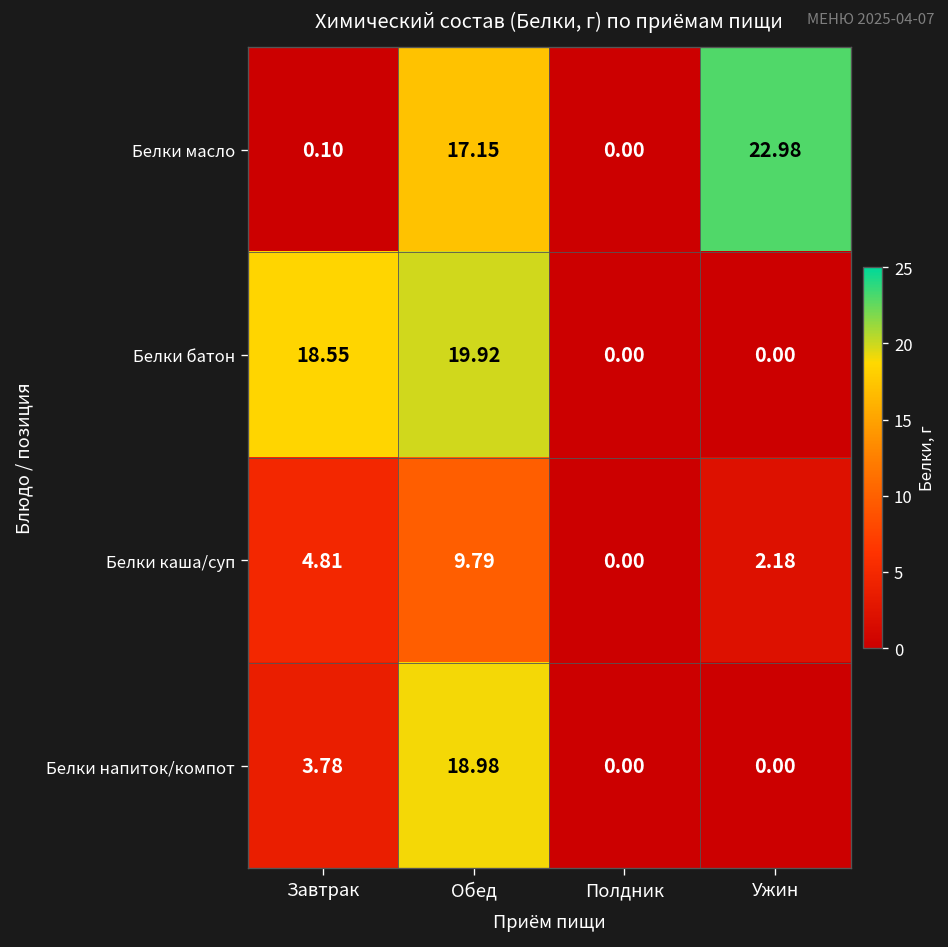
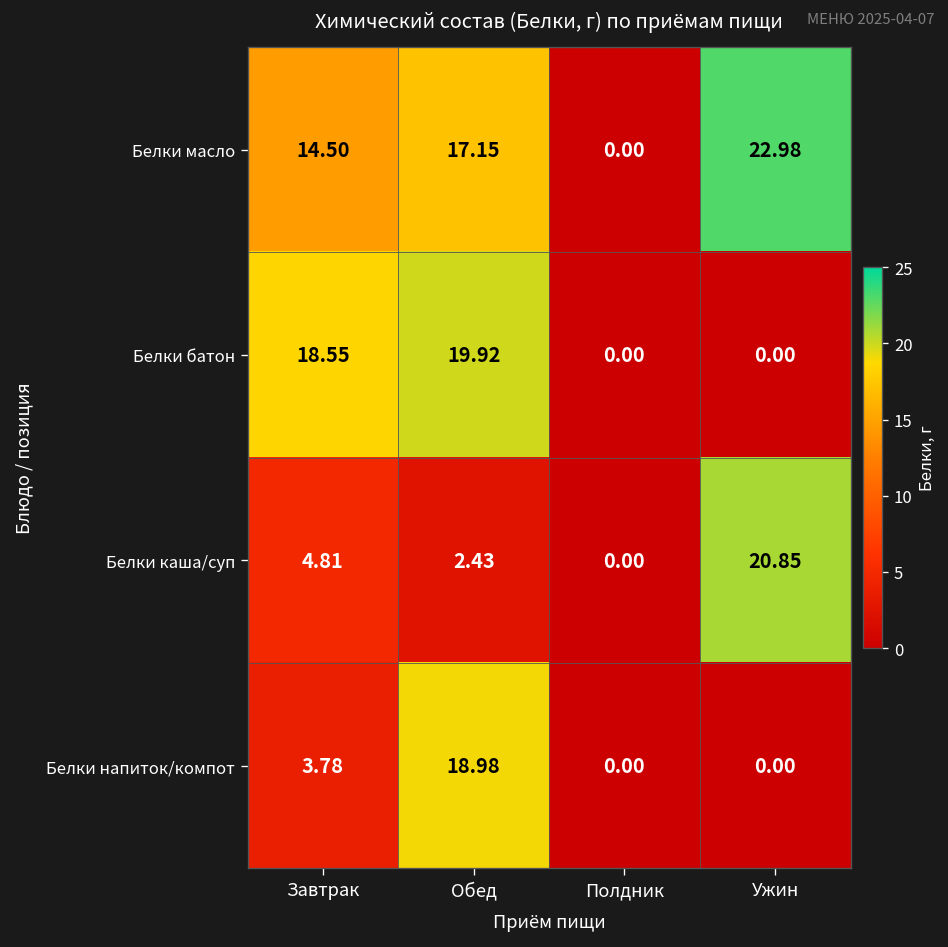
  {
    "Белки масло": {
-     "Завтрак": 0.10,
+     "Завтрак": 14.50,
      "Обед": 17.15,
      "Полдник": 0.00,
      "Ужин": 22.98
    },
    "Белки батон": {
      "Завтрак": 18.55,
      "Обед": 19.92,
      "Полдник": 0.00,
      "Ужин": 0.00
    },
    "Белки каша/суп": {
      "Завтрак": 4.81,
-     "Обед": 9.79,
+     "Обед": 2.43,
      "Полдник": 0.00,
-     "Ужин": 2.18
+     "Ужин": 20.85
    },
    "Белки напиток/компот": {
      "Завтрак": 3.78,
      "Обед": 18.98,
      "Полдник": 0.00,
      "Ужин": 0.00
    }
  }
